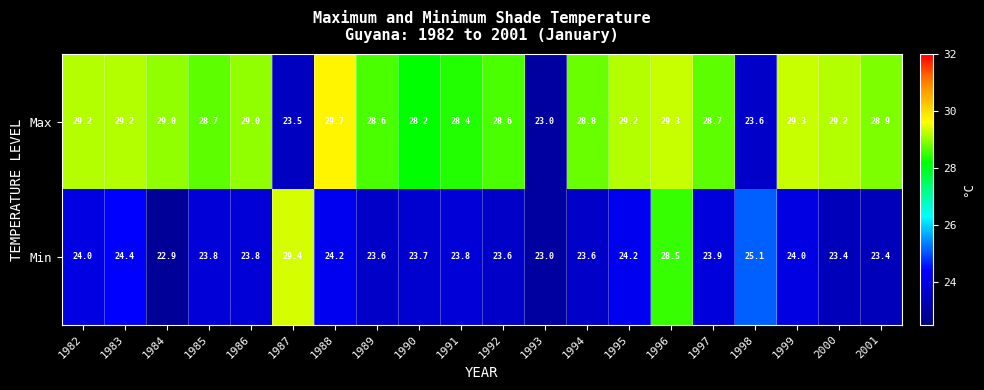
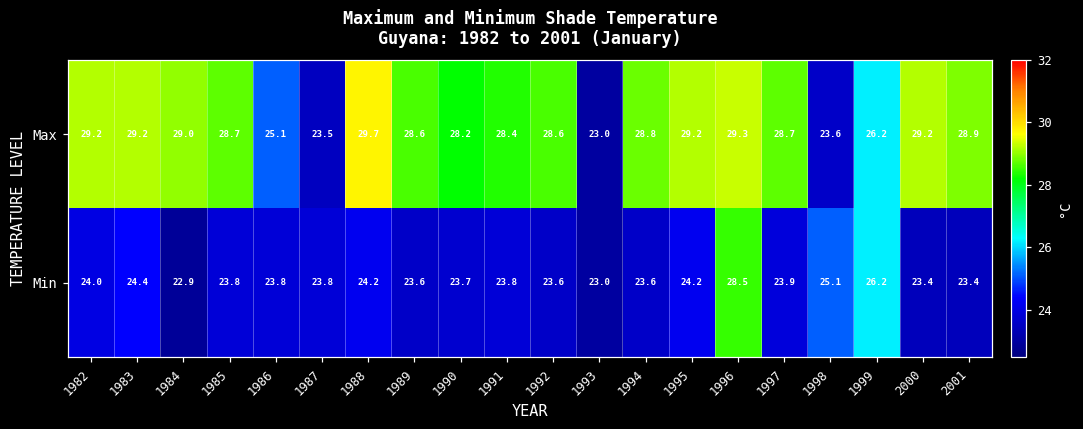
  {
    "Max": {
      "1982": 29.2,
      "1983": 29.2,
      "1984": 29.0,
      "1985": 28.7,
-     "1986": 29.0,
+     "1986": 25.1,
      "1987": 23.5,
      "1988": 29.7,
      "1989": 28.6,
      "1990": 28.2,
      "1991": 28.4,
      "1992": 28.6,
      "1993": 23.0,
      "1994": 28.8,
      "1995": 29.2,
      "1996": 29.3,
      "1997": 28.7,
      "1998": 23.6,
-     "1999": 29.3,
+     "1999": 26.2,
      "2000": 29.2,
      "2001": 28.9
    },
    "Min": {
      "1982": 24.0,
      "1983": 24.4,
      "1984": 22.9,
      "1985": 23.8,
      "1986": 23.8,
-     "1987": 29.4,
+     "1987": 23.8,
      "1988": 24.2,
      "1989": 23.6,
      "1990": 23.7,
      "1991": 23.8,
      "1992": 23.6,
      "1993": 23.0,
      "1994": 23.6,
      "1995": 24.2,
      "1996": 28.5,
      "1997": 23.9,
      "1998": 25.1,
-     "1999": 24.0,
+     "1999": 26.2,
      "2000": 23.4,
      "2001": 23.4
    }
  }
